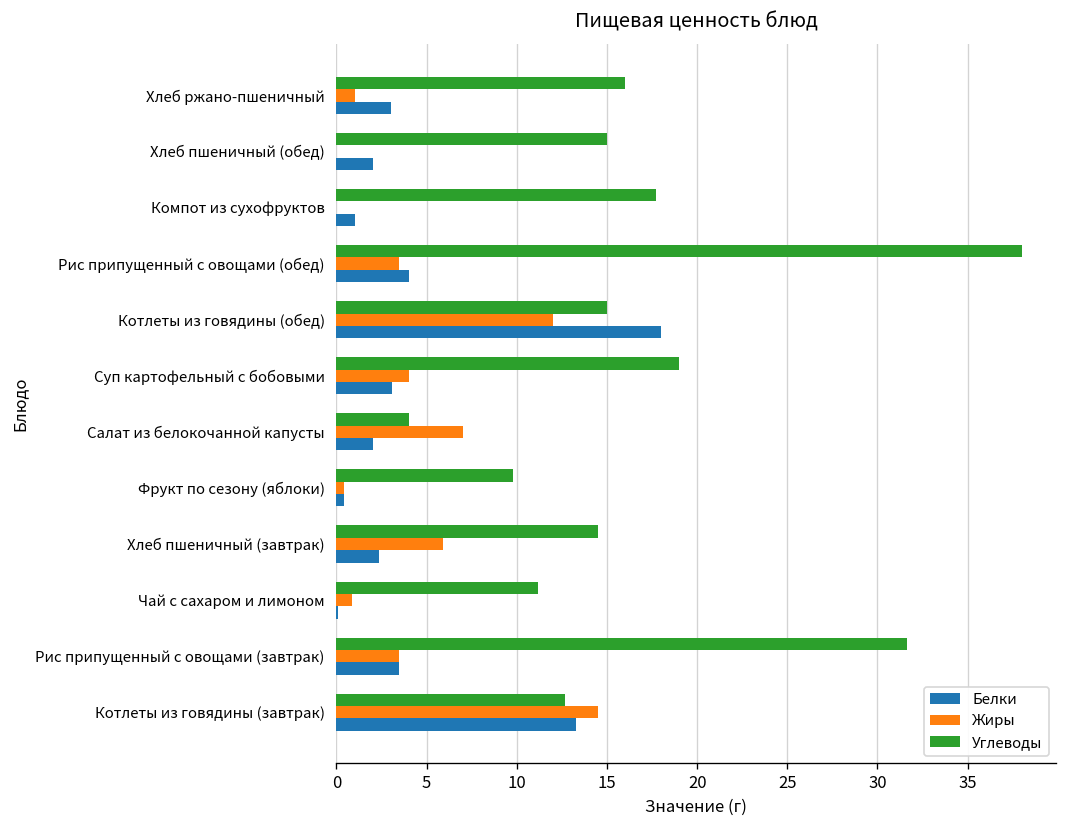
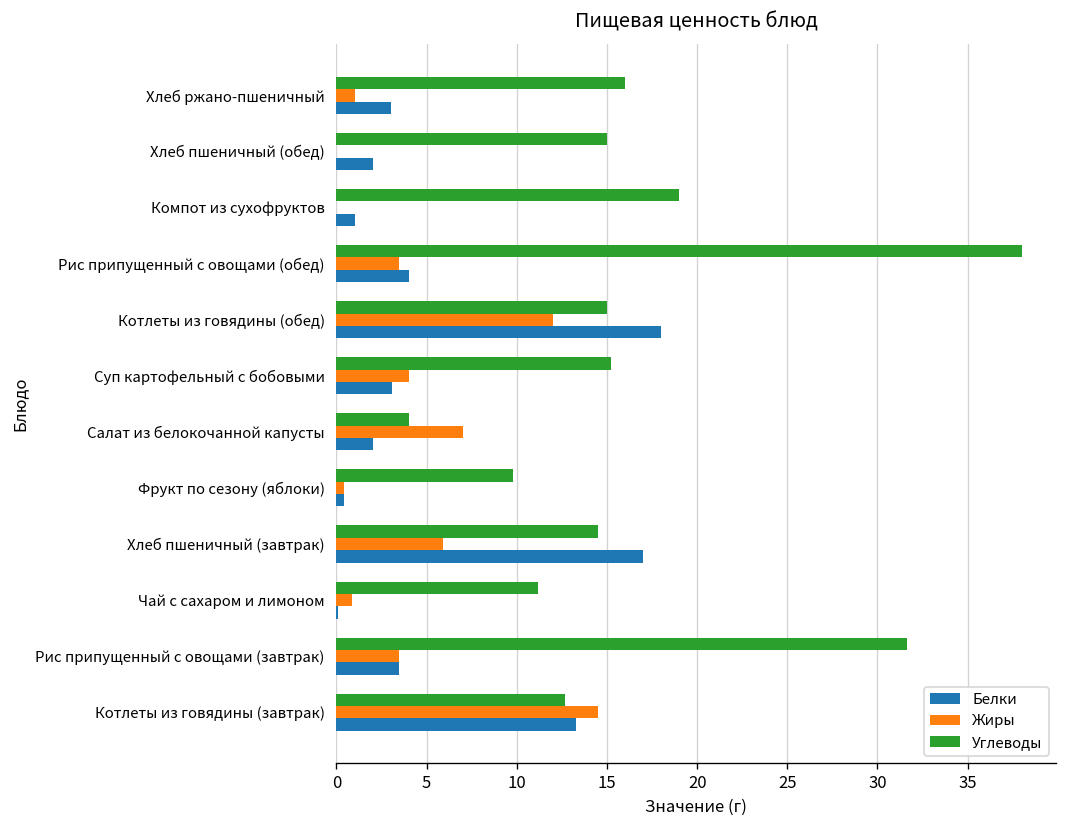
  {
    "Белки": {
      "Хлеб ржано-пшеничный": 3.0,
      "Хлеб пшеничный (обед)": 2.0,
      "Компот из сухофруктов": 1.0,
      "Рис припущенный с овощами (обед)": 4.0,
      "Котлеты из говядины (обед)": 18.0,
      "Суп картофельный с бобовыми": 3.1,
      "Салат из белокочанной капусты": 2.0,
      "Фрукт по сезону (яблоки)": 0.4,
-     "Хлеб пшеничный (завтрак)": 2.4,
+     "Хлеб пшеничный (завтрак)": 17.0,
      "Рис припущенный с овощами (завтрак)": 3.5,
      "Котлеты из говядины (завтрак)": 13.3
    },
    "Жиры": {
      "Хлеб ржано-пшеничный": 1.0,
      "Хлеб пшеничный (обед)": 0.0,
      "Компот из сухофруктов": 0.0,
      "Рис припущенный с овощами (обед)": 3.5,
      "Котлеты из говядины (обед)": 12.0,
      "Суп картофельный с бобовыми": 4.0,
      "Салат из белокочанной капусты": 7.0,
      "Фрукт по сезону (яблоки)": 0.4,
      "Хлеб пшеничный (завтрак)": 5.9,
      "Чай с сахаром и лимоном": 0.9,
      "Рис припущенный с овощами (завтрак)": 3.5,
      "Котлеты из говядины (завтрак)": 14.5
    },
    "Углеводы": {
      "Хлеб ржано-пшеничный": 16.0,
      "Хлеб пшеничный (обед)": 15.0,
-     "Компот из сухофруктов": 17.7,
+     "Компот из сухофруктов": 19.0,
      "Рис припущенный с овощами (обед)": 38.0,
      "Котлеты из говядины (обед)": 15.0,
-     "Суп картофельный с бобовыми": 19.0,
+     "Суп картофельный с бобовыми": 15.2,
      "Салат из белокочанной капусты": 4.0,
      "Фрукт по сезону (яблоки)": 9.8,
      "Хлеб пшеничный (завтрак)": 14.5,
      "Чай с сахаром и лимоном": 11.2,
      "Рис припущенный с овощами (завтрак)": 31.6,
      "Котлеты из говядины (завтрак)": 12.7
    }
  }
